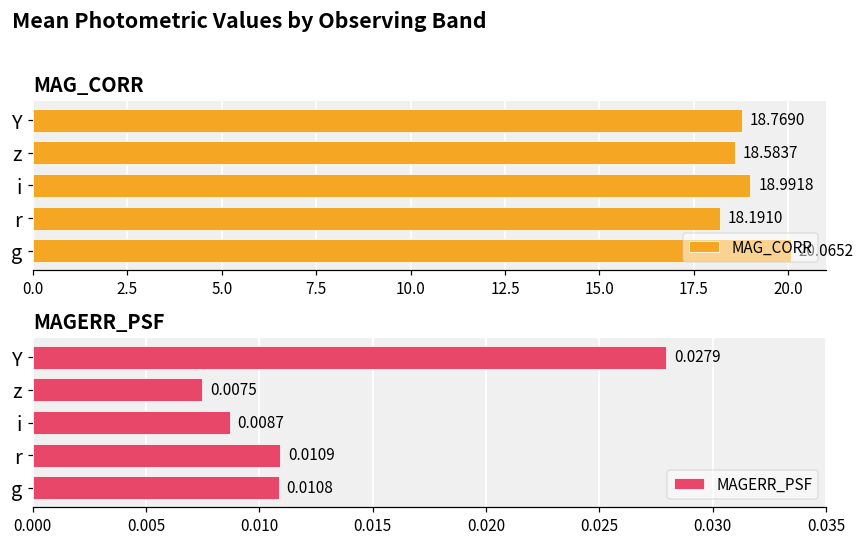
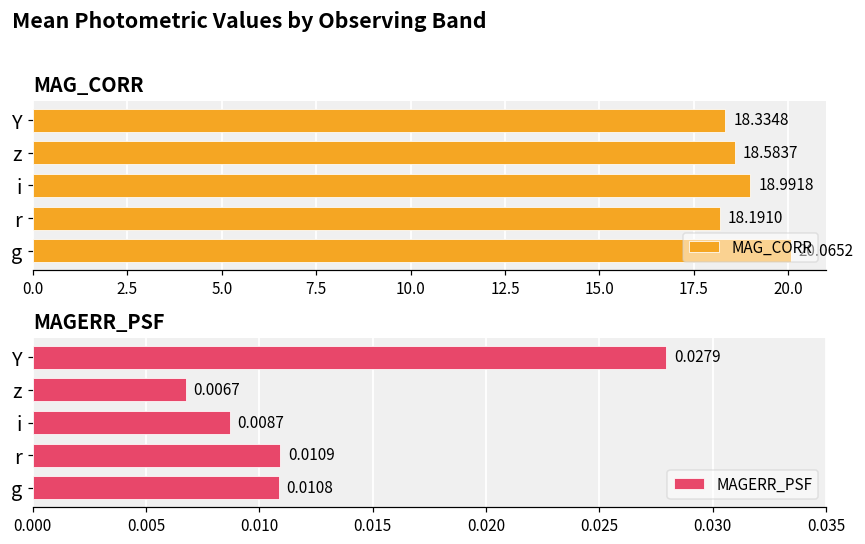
  {
    "MAG_CORR": {
-     "Y": 18.7690,
+     "Y": 18.3348,
      "z": 18.5837,
      "i": 18.9918,
      "r": 18.1910
    },
    "MAGERR_PSF": {
      "Y": 0.0279,
-     "z": 0.0075,
+     "z": 0.0067,
      "i": 0.0087,
      "r": 0.0109,
      "g": 0.0108
    }
  }
